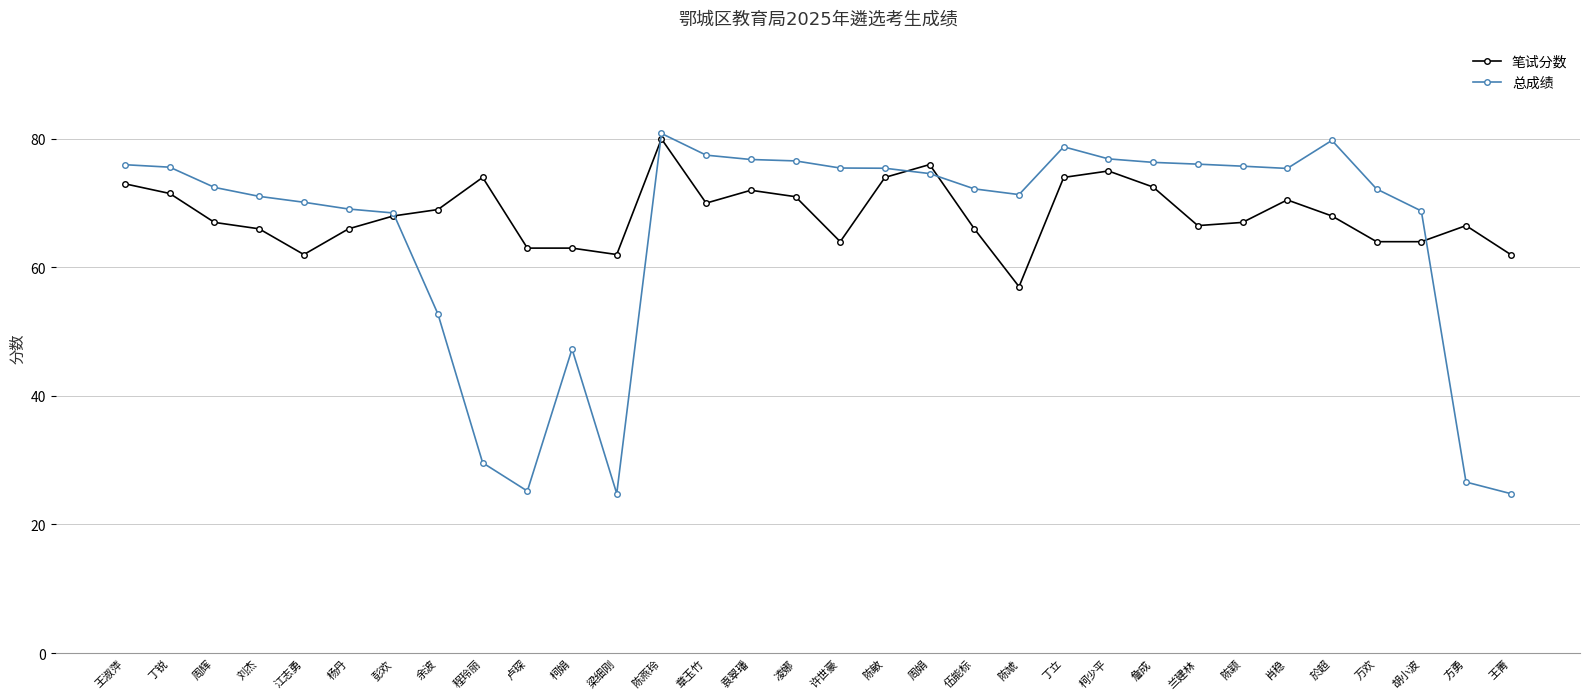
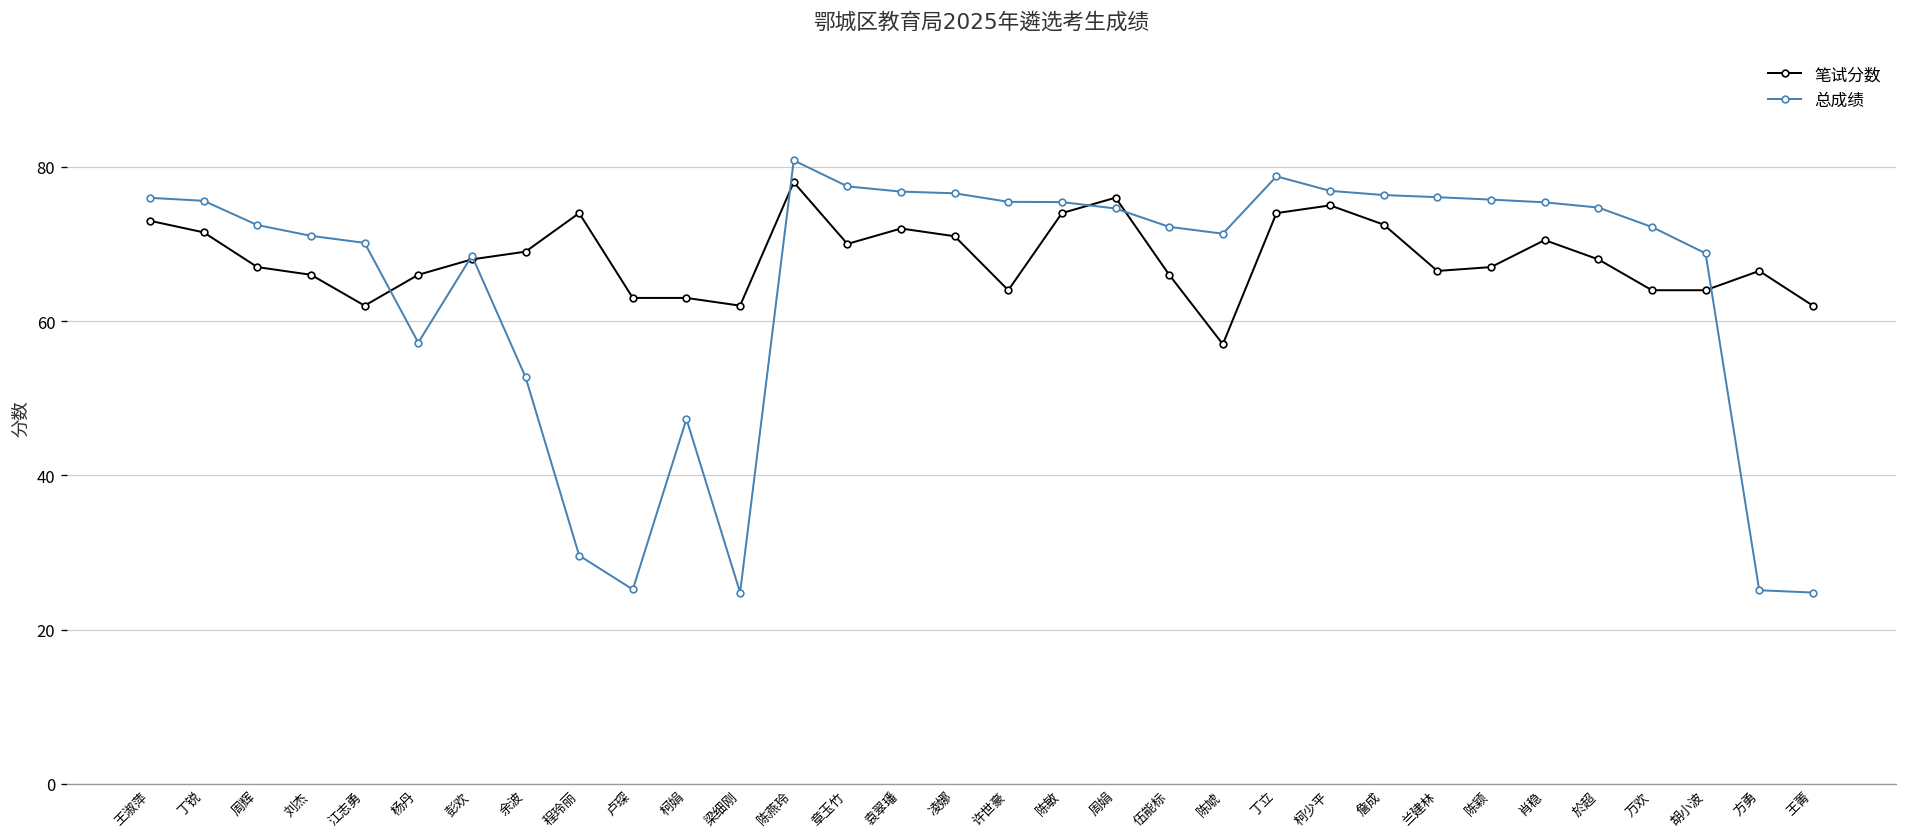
  {
    "笔试分数": {
      "王淑萍": 73,
      "丁锐": 72,
      "周辉": 67,
      "刘杰": 66,
      "江志勇": 62,
      "杨丹": 66,
      "彭欢": 68,
      "余波": 69,
      "程玲丽": 74,
      "卢琛": 63,
      "柯娟": 63,
      "梁细刚": 62,
-     "陈燕玲": 80,
+     "陈燕玲": 78,
      "章玉竹": 70,
      "袁翠璠": 72,
      "凌娜": 71,
      "许世豪": 64,
      "陈敏": 74,
      "周娟": 76,
      "伍能标": 66,
      "陈虓": 57,
      "丁立": 74,
      "柯少平": 75,
      "詹成": 73,
      "兰建林": 67,
      "陈颖": 67,
      "肖稳": 71,
      "於超": 68,
      "万欢": 64,
      "胡小波": 64,
      "方勇": 67,
      "王菁": 62
    },
    "总成绩": {
      "王淑萍": 76,
      "丁锐": 76,
      "周辉": 72,
      "刘杰": 71,
      "江志勇": 70,
-     "杨丹": 69,
+     "杨丹": 57,
      "彭欢": 68,
      "余波": 53,
      "程玲丽": 30,
      "卢琛": 25,
      "柯娟": 47,
      "梁细刚": 25,
      "陈燕玲": 81,
      "章玉竹": 77,
      "袁翠璠": 77,
      "凌娜": 77,
      "许世豪": 75,
      "陈敏": 75,
      "周娟": 75,
      "伍能标": 72,
      "陈虓": 71,
      "丁立": 79,
      "柯少平": 77,
      "詹成": 76,
      "兰建林": 76,
      "陈颖": 76,
      "肖稳": 75,
-     "於超": 80,
+     "於超": 75,
      "万欢": 72,
      "胡小波": 69,
-     "方勇": 27,
+     "方勇": 25,
      "王菁": 25
    }
  }
